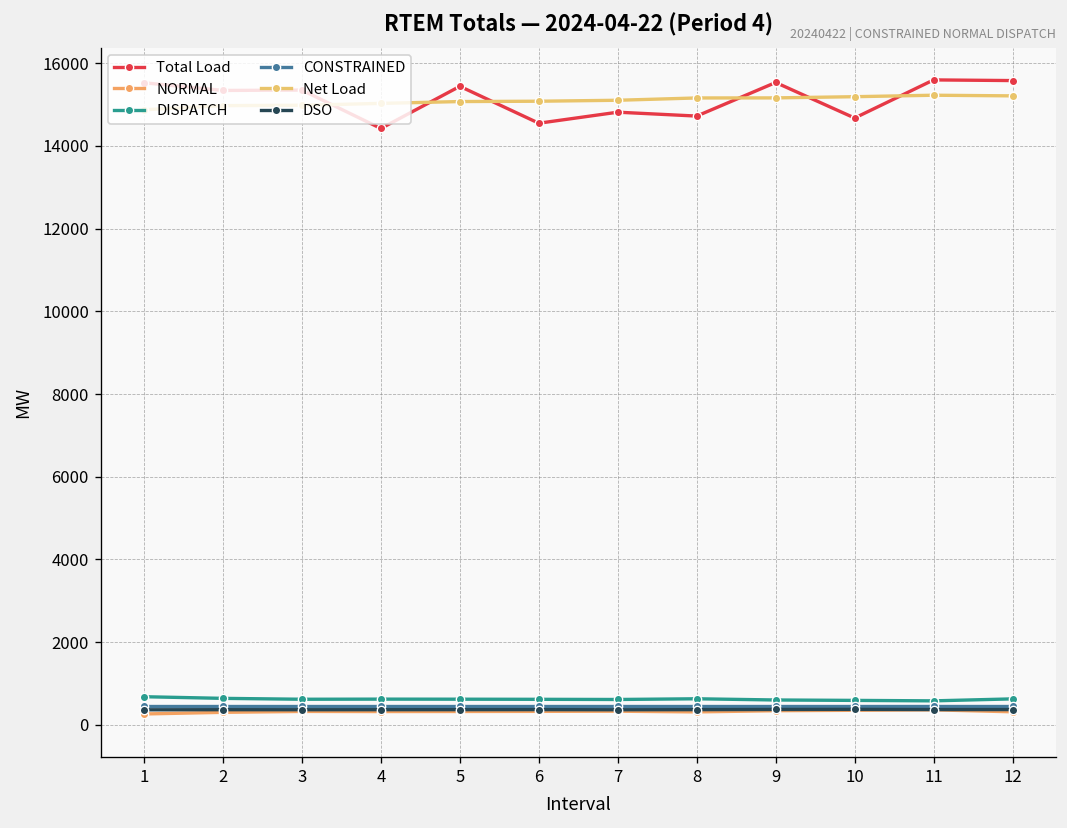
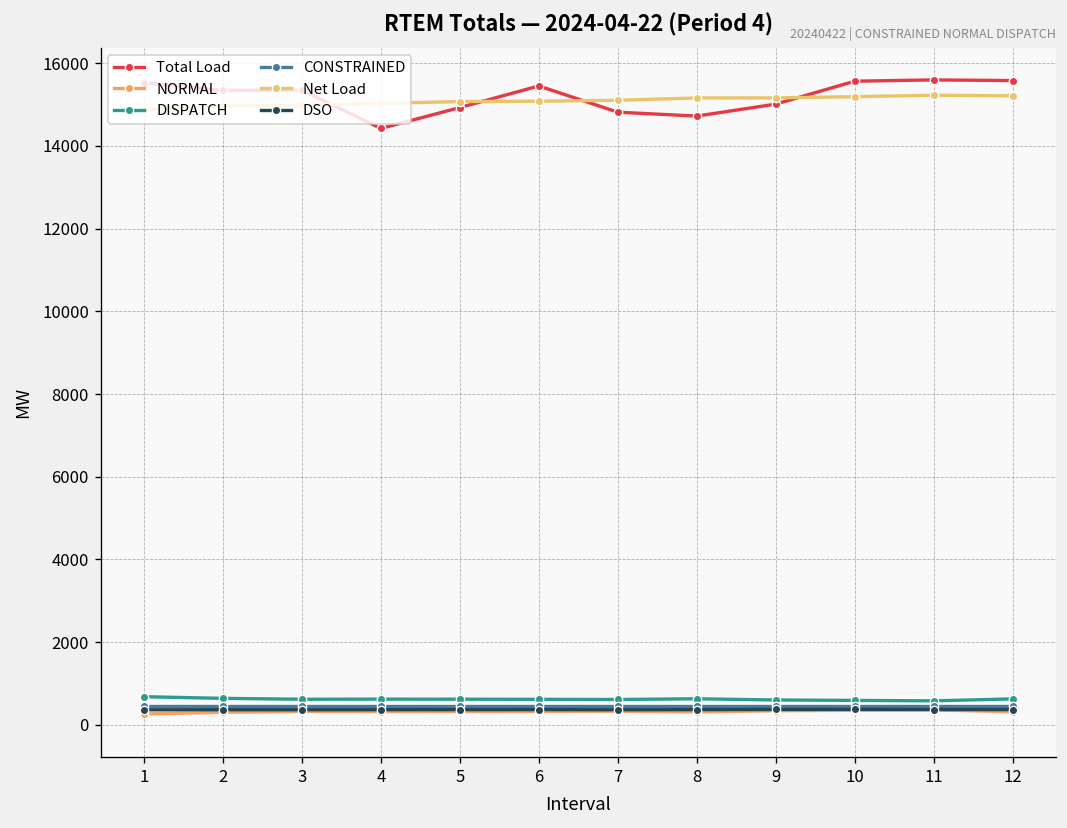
  {
    "Total Load": {
-     "5": 15400,
-     "6": 14500,
+     "5": 14900,
+     "6": 15500,
      "7": 14800,
      "8": 14700,
-     "9": 15500,
-     "10": 14700,
+     "9": 15000,
+     "10": 15600,
      "11": 15600,
      "12": 15600
    },
    "DSO": {
      "1": 400
    }
  }
